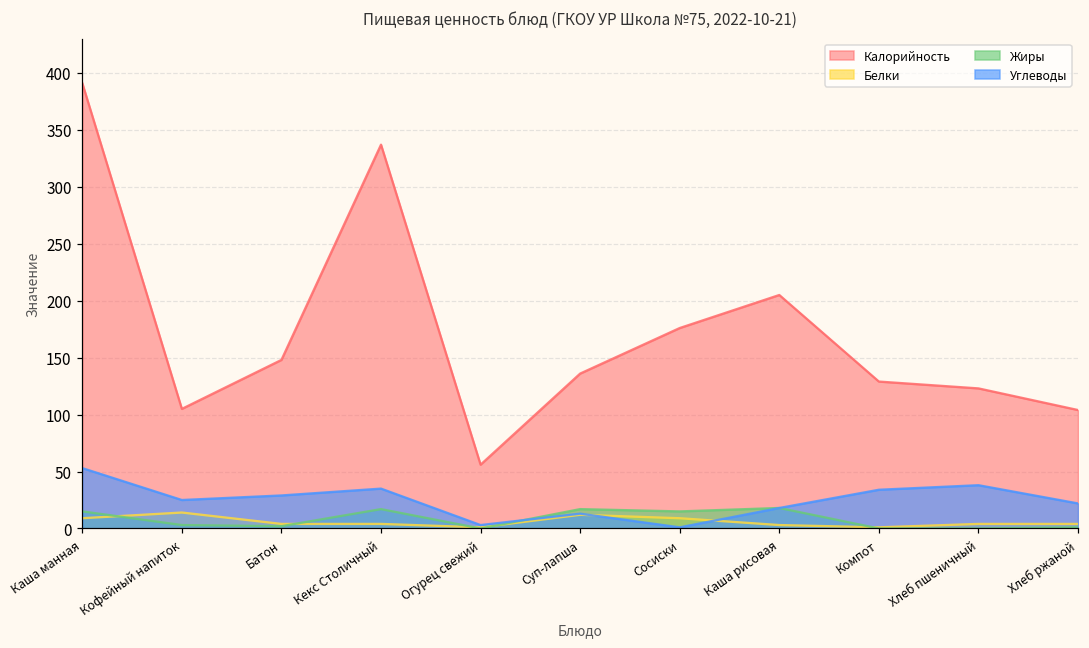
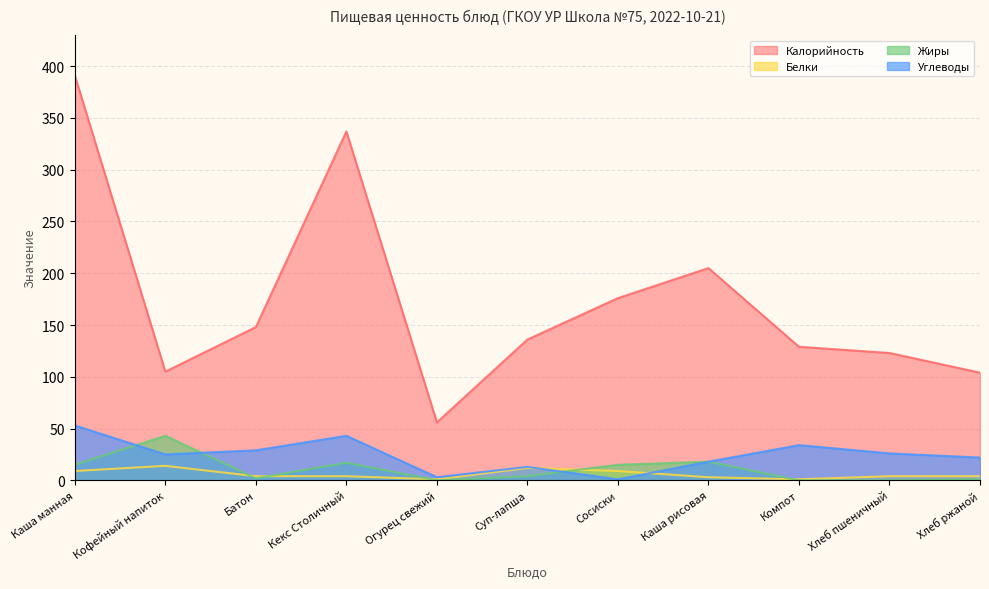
  {
    "Калорийность": {
      "Каша манная": 391,
      "Кофейный напиток": 105,
      "Батон": 148,
      "Кекс Столичный": 337,
      "Огурец свежий": 56,
      "Суп-лапша": 136,
      "Сосиски": 176,
      "Каша рисовая": 205,
      "Компот": 129,
      "Хлеб пшеничный": 123,
      "Хлеб ржаной": 104
    },
    "Белки": {
      "Каша манная": 9,
      "Кофейный напиток": 14,
      "Кекс Столичный": 4,
      "Сосиски": 9,
      "Каша рисовая": 3,
      "Хлеб пшеничный": 4,
      "Хлеб ржаной": 4
    },
    "Жиры": {
      "Каша манная": 15,
-     "Кофейный напиток": 3,
+     "Кофейный напиток": 43,
      "Кекс Столичный": 17,
-     "Суп-лапша": 17,
+     "Суп-лапша": 4,
      "Сосиски": 15,
      "Хлеб пшеничный": 0,
      "Хлеб ржаной": 1
    },
    "Углеводы": {
      "Каша манная": 53,
      "Кофейный напиток": 25,
      "Батон": 29,
-     "Кекс Столичный": 35,
+     "Кекс Столичный": 43,
      "Сосиски": 1,
      "Компот": 34,
-     "Хлеб пшеничный": 38,
+     "Хлеб пшеничный": 26,
      "Хлеб ржаной": 22
    }
  }
